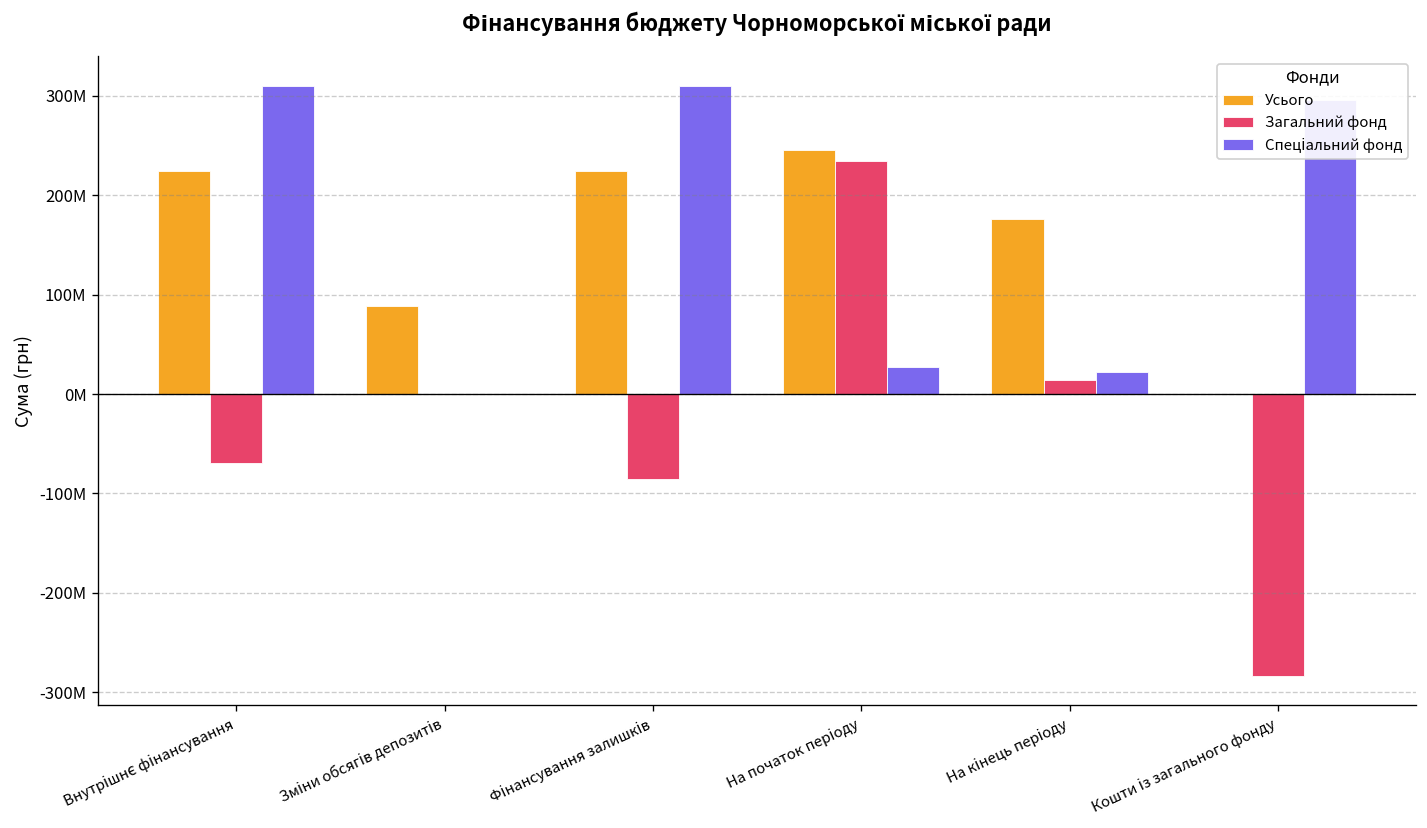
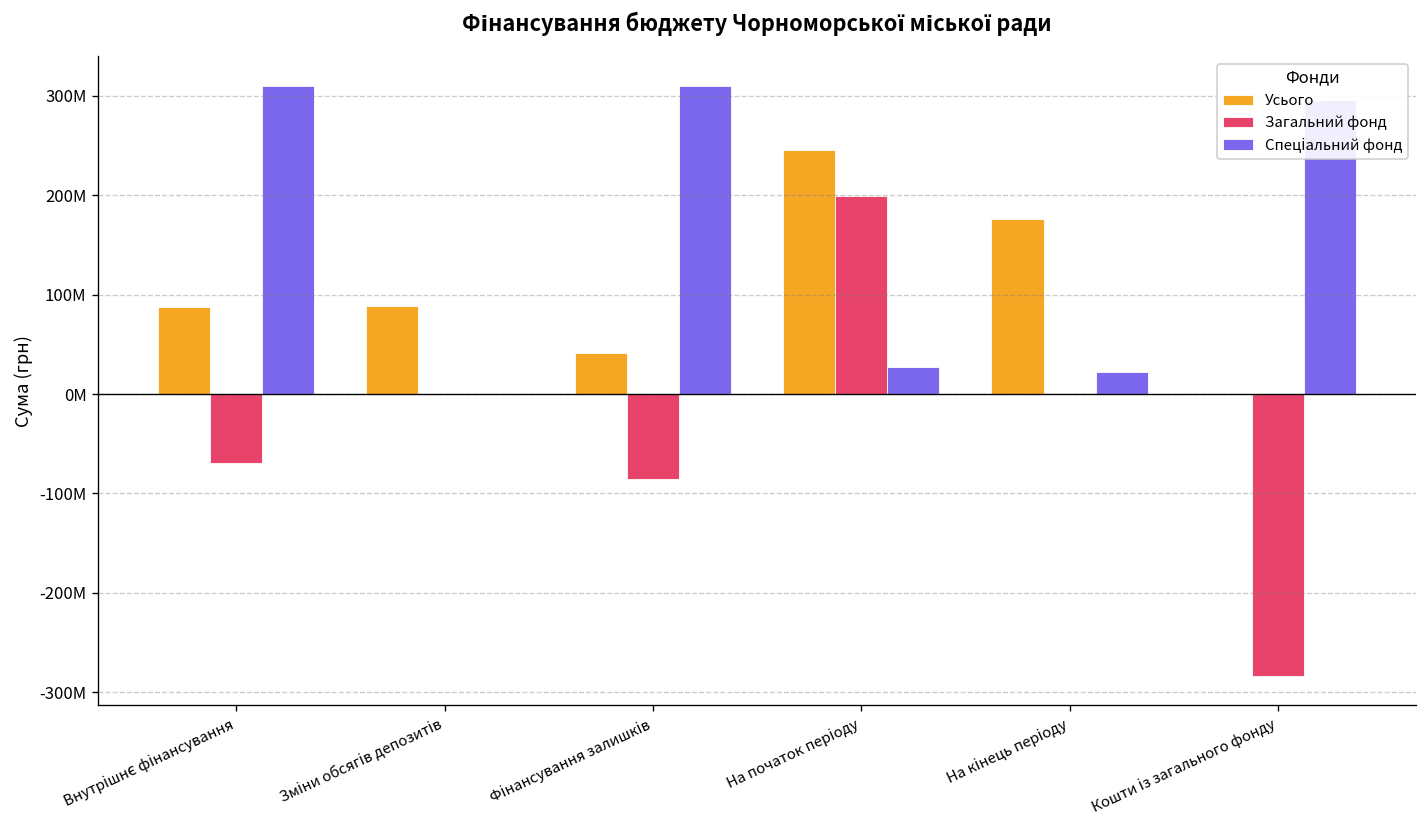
  {
    "Усього": {
-     "Внутрішнє фінансування": 220000000,
+     "Внутрішнє фінансування": 90000000,
      "Зміни обсягів депозитів": 90000000,
-     "Фінансування залишків": 220000000,
+     "Фінансування залишків": 40000000,
      "На початок періоду": 250000000,
      "На кінець періоду": 180000000,
      "Кошти із загального фонду": 0
    },
    "Загальний фонд": {
      "Внутрішнє фінансування": -70000000,
      "Зміни обсягів депозитів": 0,
      "Фінансування залишків": -90000000,
-     "На початок періоду": 230000000,
-     "На кінець періоду": 10000000,
+     "На початок періоду": 200000000,
+     "На кінець періоду": 0,
      "Кошти із загального фонду": -280000000
    },
    "Спеціальний фонд": {
      "Внутрішнє фінансування": 310000000,
      "Зміни обсягів депозитів": 0,
      "Фінансування залишків": 310000000,
      "На початок періоду": 30000000,
      "На кінець періоду": 20000000
    }
  }
